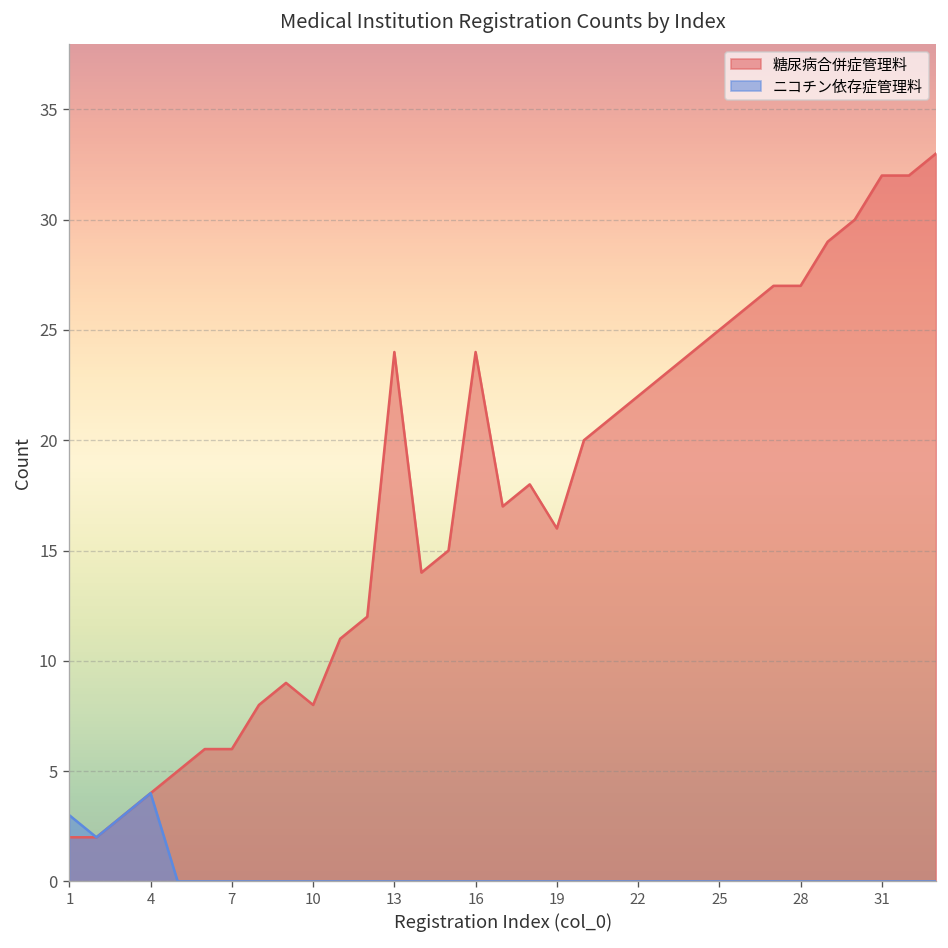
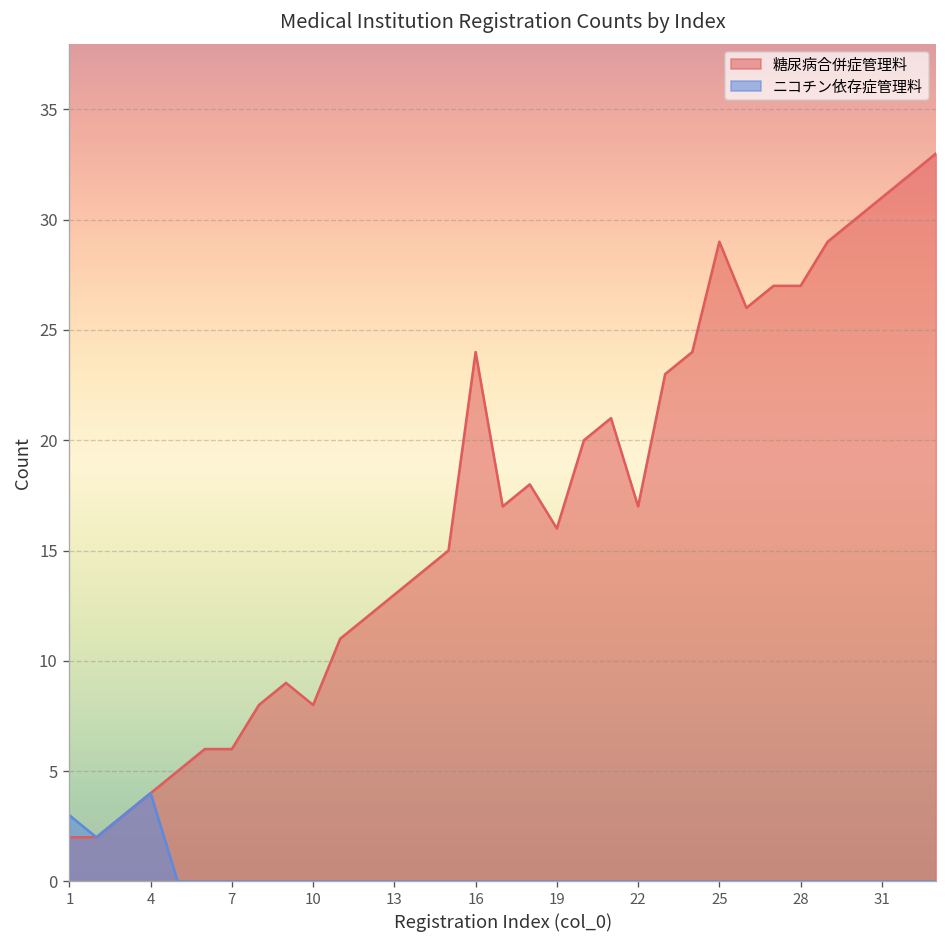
  {
    "糖尿病合併症管理料": {
      "1": 2,
      "7": 6,
      "10": 8,
-     "13": 24,
+     "13": 13,
      "16": 24,
      "19": 16,
-     "22": 22,
-     "25": 25,
+     "22": 17,
+     "25": 29,
      "28": 27,
-     "31": 32
+     "31": 31
    },
    "ニコチン依存症管理料": {
      "1": 3,
      "7": 0,
      "10": 0,
      "13": 0,
      "16": 0,
      "19": 0,
      "22": 0,
      "25": 0,
      "28": 0,
      "31": 0
    }
  }
